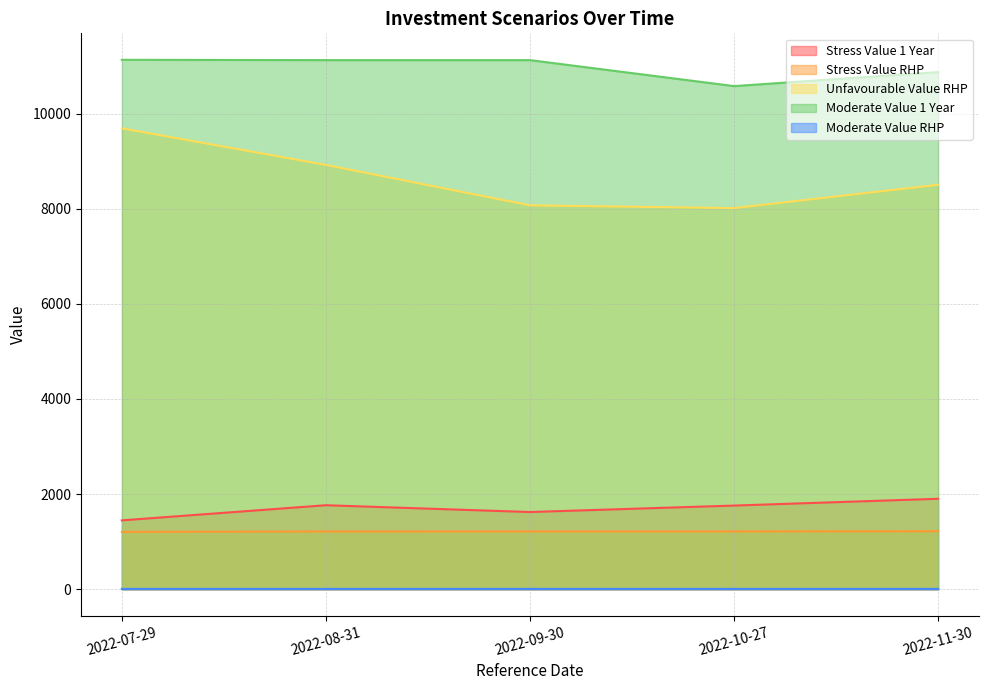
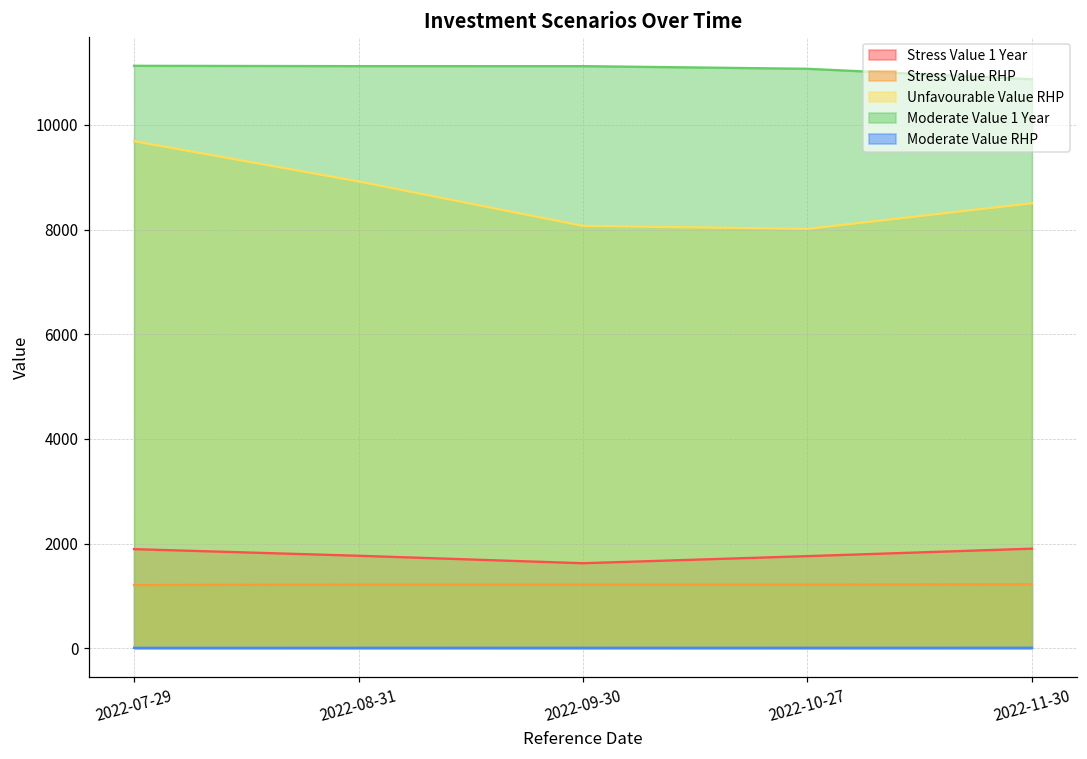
  {
    "Stress Value 1 Year": {
-     "2022-07-29": 1400,
+     "2022-07-29": 1900,
      "2022-08-31": 1800,
      "2022-09-30": 1600,
      "2022-10-27": 1800,
      "2022-11-30": 1900
    },
    "Moderate Value 1 Year": {
      "2022-07-29": 11100,
      "2022-08-31": 11100,
      "2022-09-30": 11100,
-     "2022-10-27": 10600
+     "2022-10-27": 11100
    },
    "Moderate Value RHP": {
      "2022-07-29": 0,
      "2022-08-31": 0,
      "2022-09-30": 0,
      "2022-10-27": 0,
      "2022-11-30": 0
    }
  }
